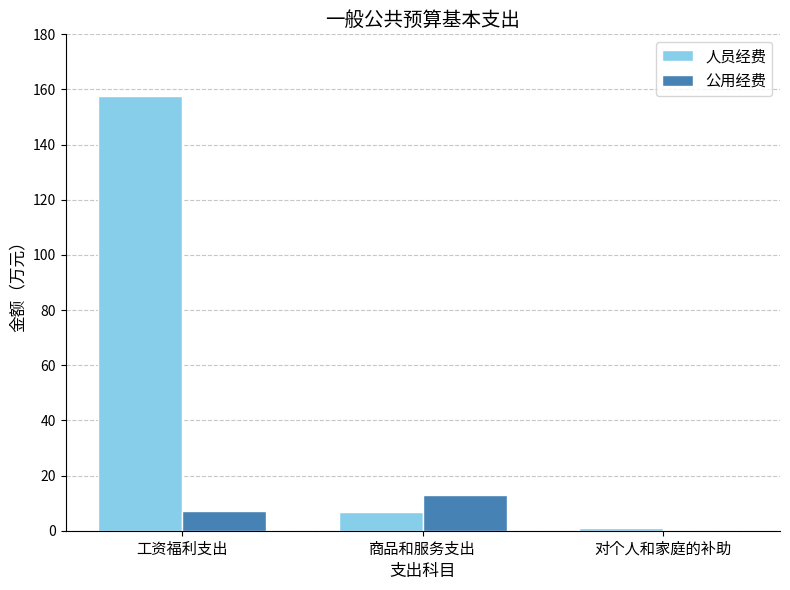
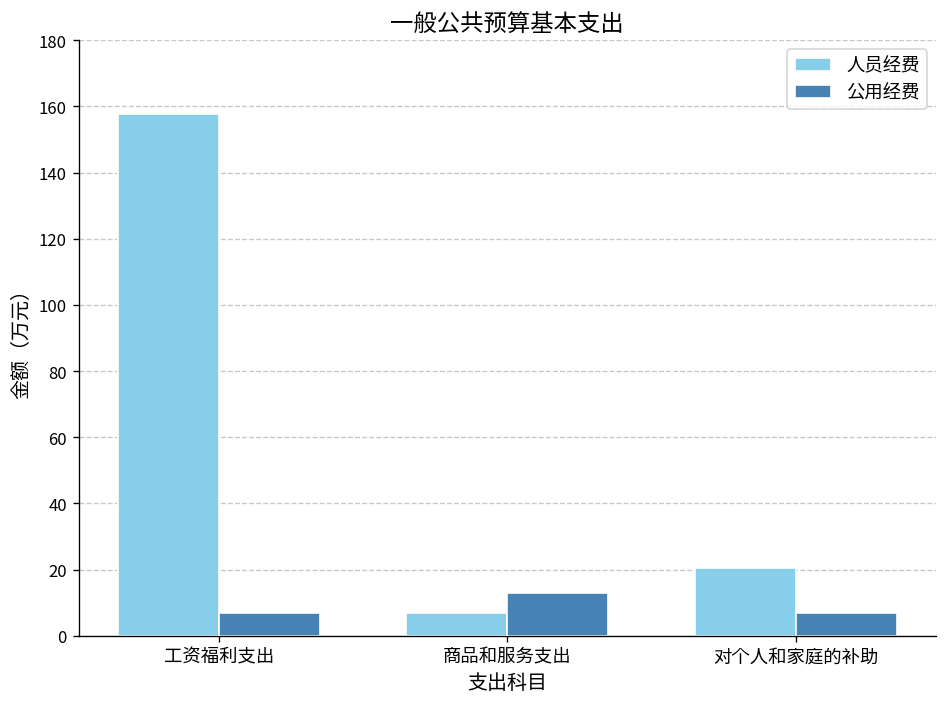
  {
    "人员经费": {
      "工资福利支出": 158,
      "商品和服务支出": 7,
-     "对个人和家庭的补助": 1
+     "对个人和家庭的补助": 20
    },
    "公用经费": {
      "工资福利支出": 7,
      "商品和服务支出": 13,
-     "对个人和家庭的补助": 0
+     "对个人和家庭的补助": 7
    }
  }
